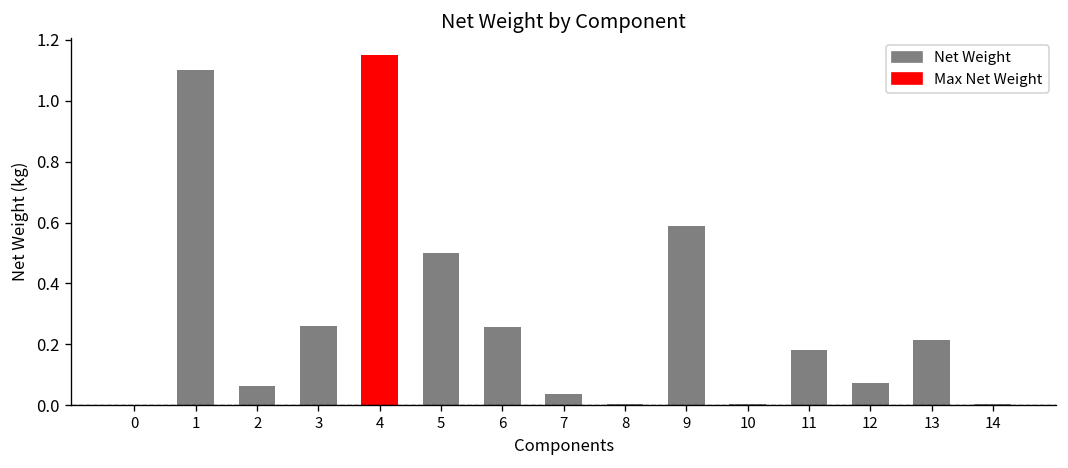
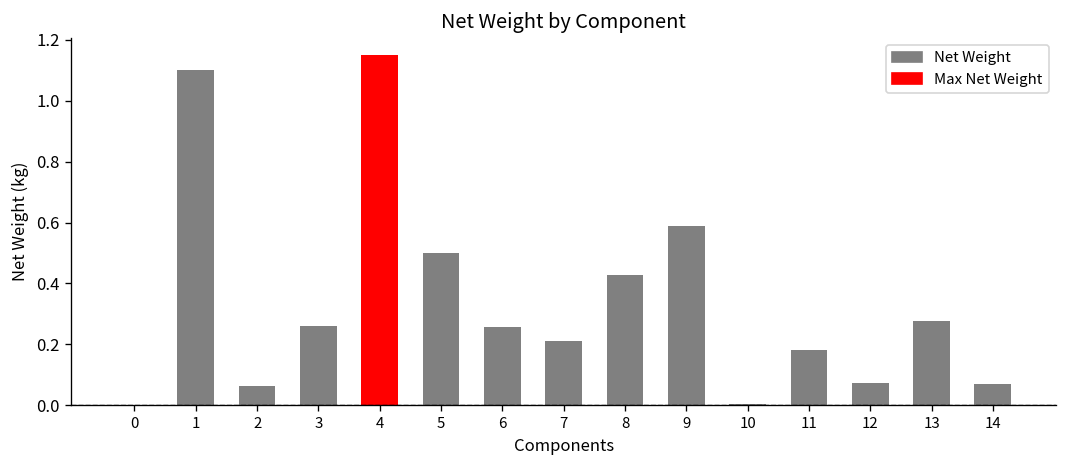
  {
    "0": 0.00,
    "1": 1.10,
    "2": 0.06,
    "3": 0.26,
    "4": 1.15,
    "5": 0.50,
    "6": 0.26,
-   "7": 0.04,
-   "8": 0.00,
+   "7": 0.21,
+   "8": 0.43,
    "9": 0.59,
    "11": 0.18,
    "12": 0.07,
-   "13": 0.22,
-   "14": 0.01
+   "13": 0.28,
+   "14": 0.07
  }
